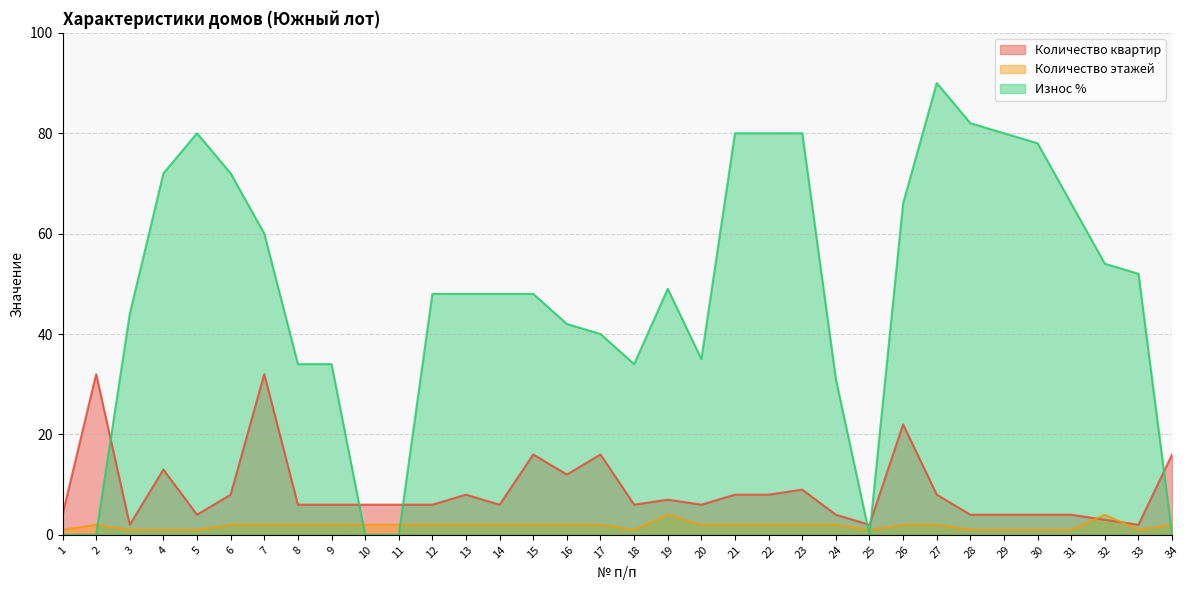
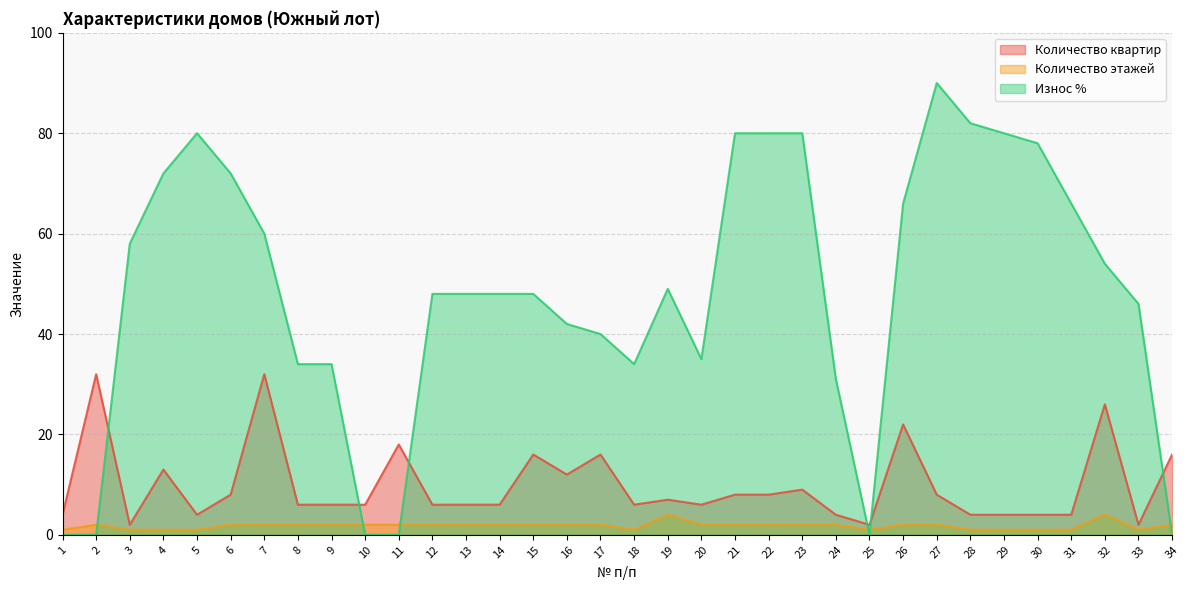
  {
    "Количество квартир": {
      "1": 4,
      "2": 32,
      "3": 2,
      "4": 13,
      "5": 4,
      "6": 8,
      "7": 32,
      "8": 6,
      "9": 6,
      "10": 6,
-     "11": 6,
+     "11": 18,
      "12": 6,
-     "13": 8,
+     "13": 6,
      "14": 6,
      "15": 16,
      "16": 12,
      "17": 16,
      "18": 6,
      "19": 7,
      "20": 6,
      "21": 8,
      "22": 8,
      "23": 9,
      "24": 4,
      "25": 2,
      "26": 22,
      "27": 8,
      "28": 4,
      "29": 4,
      "30": 4,
      "31": 4,
-     "32": 3,
+     "32": 26,
      "33": 2,
      "34": 16
    },
    "Количество этажей": {
      "1": 1,
      "2": 2,
      "3": 1,
      "4": 1,
      "5": 1,
      "6": 2,
      "7": 2,
      "8": 2,
      "9": 2,
      "10": 2,
      "11": 2,
      "12": 2,
      "13": 2,
      "14": 2,
      "15": 2,
      "16": 2,
      "17": 2,
      "18": 1,
      "19": 4,
      "20": 2,
      "21": 2,
      "22": 2,
      "23": 2,
      "24": 2,
      "25": 1,
      "26": 2,
      "27": 2,
      "28": 1,
      "29": 1,
      "30": 1,
      "31": 1,
      "32": 4,
      "33": 1,
      "34": 2
    },
    "Износ %": {
      "1": 0,
      "2": 0,
-     "3": 44,
+     "3": 58,
      "4": 72,
      "5": 80,
      "6": 72,
      "7": 60,
      "8": 34,
      "9": 34,
      "10": 0,
      "11": 0,
      "12": 48,
      "13": 48,
      "14": 48,
      "15": 48,
      "16": 42,
      "17": 40,
      "18": 34,
      "19": 49,
      "20": 35,
      "21": 80,
      "22": 80,
      "23": 80,
      "24": 31,
      "25": 0,
      "26": 66,
      "27": 90,
      "28": 82,
      "29": 80,
      "30": 78,
      "31": 66,
      "32": 54,
-     "33": 52,
+     "33": 46,
      "34": 0
    }
  }
